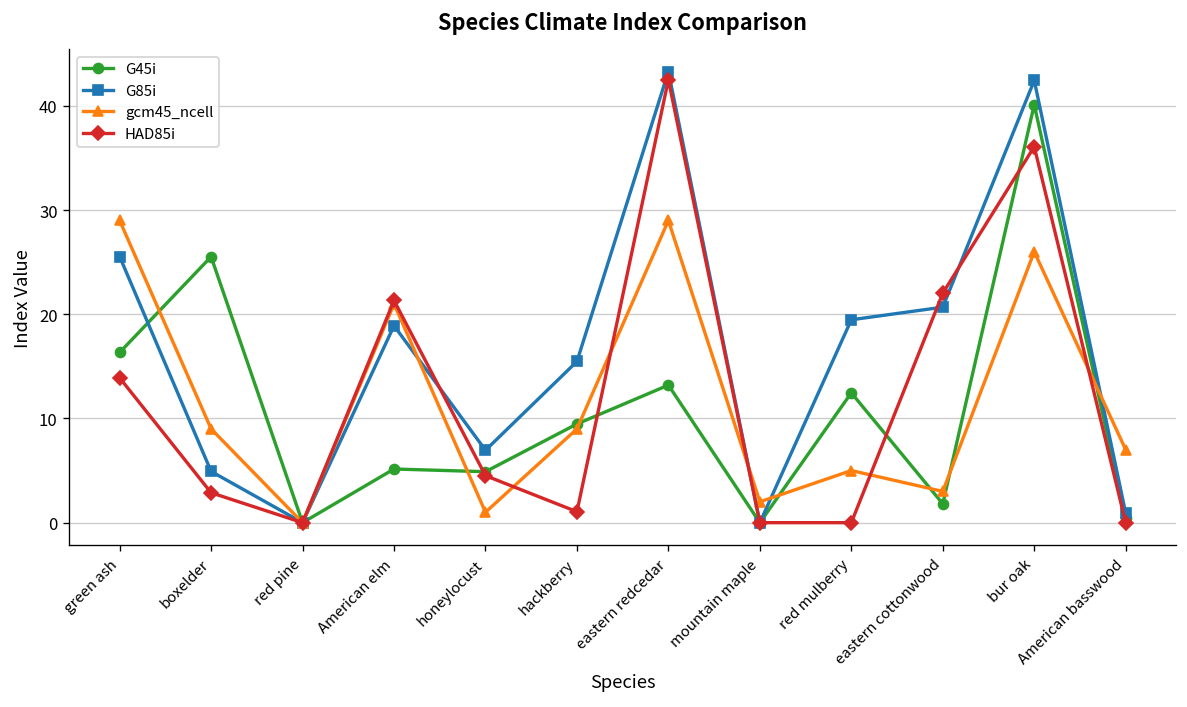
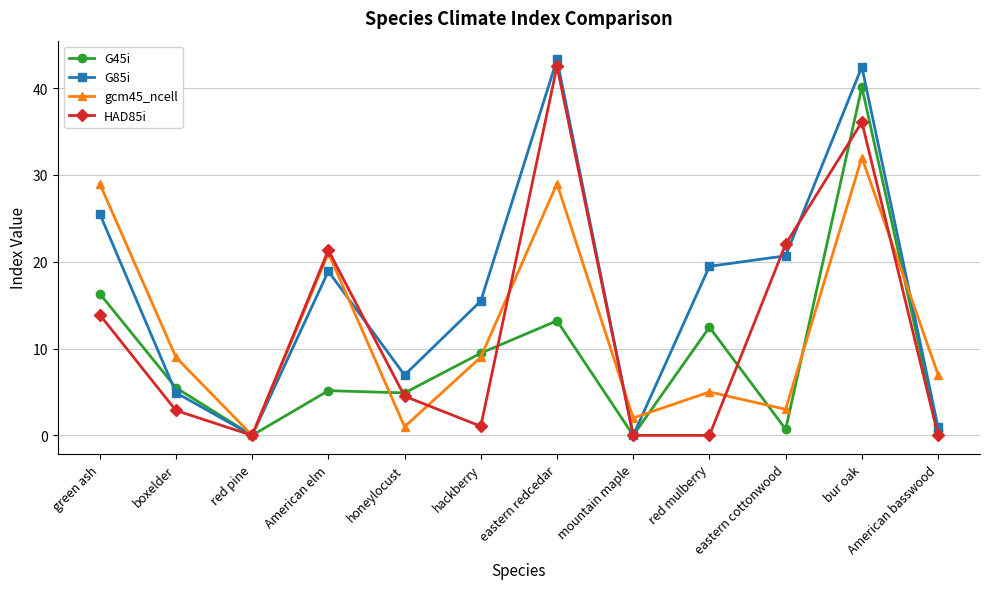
  {
    "G45i": {
      "green ash": 16,
-     "boxelder": 26,
+     "boxelder": 5,
      "American elm": 5,
      "honeylocust": 5,
      "hackberry": 9,
      "eastern redcedar": 13,
      "red mulberry": 12,
-     "eastern cottonwood": 2,
+     "eastern cottonwood": 1,
      "bur oak": 40,
      "American basswood": 0
    },
    "G85i": {
      "green ash": 26,
      "boxelder": 5,
      "American elm": 19,
      "honeylocust": 7,
      "hackberry": 15,
      "eastern redcedar": 43,
      "red mulberry": 19,
      "eastern cottonwood": 21,
      "bur oak": 42,
      "American basswood": 1
    },
    "gcm45_ncell": {
      "green ash": 29,
      "boxelder": 9,
      "American elm": 21,
      "honeylocust": 1,
      "hackberry": 9,
      "eastern redcedar": 29,
      "mountain maple": 2,
      "red mulberry": 5,
      "eastern cottonwood": 3,
-     "bur oak": 26,
+     "bur oak": 32,
      "American basswood": 7
    },
    "HAD85i": {
      "green ash": 14,
      "boxelder": 3,
      "American elm": 21,
      "honeylocust": 5,
      "hackberry": 1,
      "eastern redcedar": 43,
      "red mulberry": 0,
      "eastern cottonwood": 22,
      "bur oak": 36,
      "American basswood": 0
    }
  }
